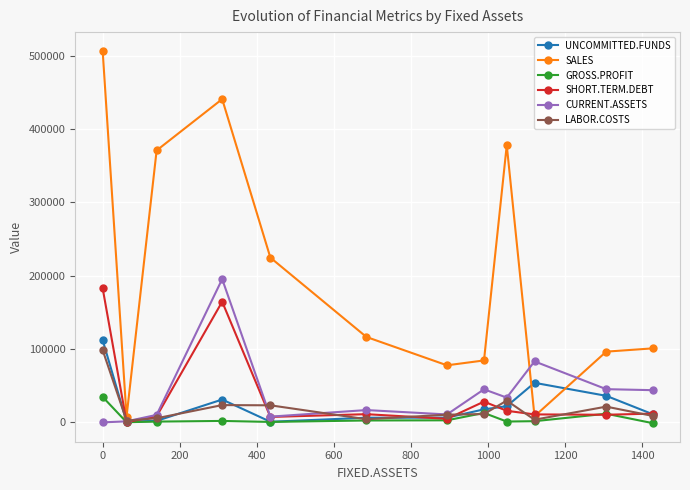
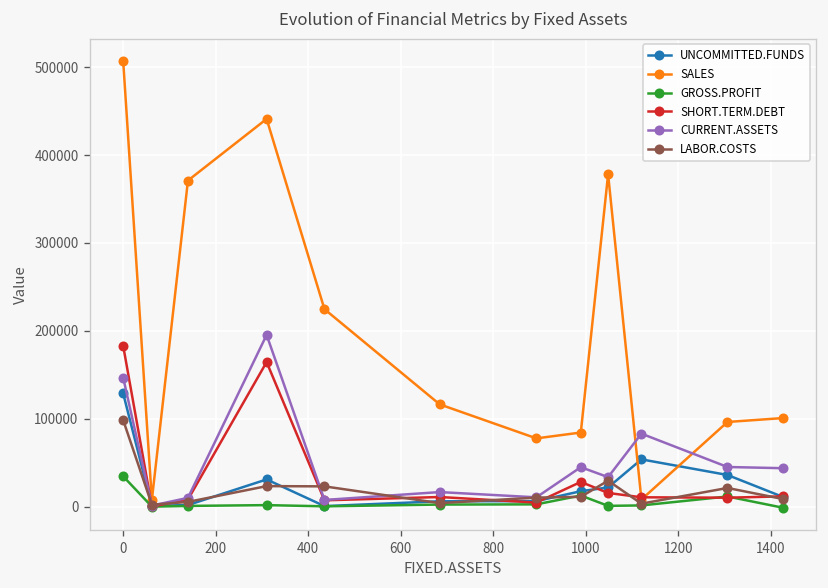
  {
    "UNCOMMITTED.FUNDS": {
-     "0": 110000
+     "0": 130000
    },
    "SALES": {
      "0": 510000
    },
    "GROSS.PROFIT": {
      "0": 30000
    },
    "SHORT.TERM.DEBT": {
      "0": 180000
    },
    "CURRENT.ASSETS": {
-     "0": 0
+     "0": 150000
    },
    "LABOR.COSTS": {
      "0": 100000
    }
  }
